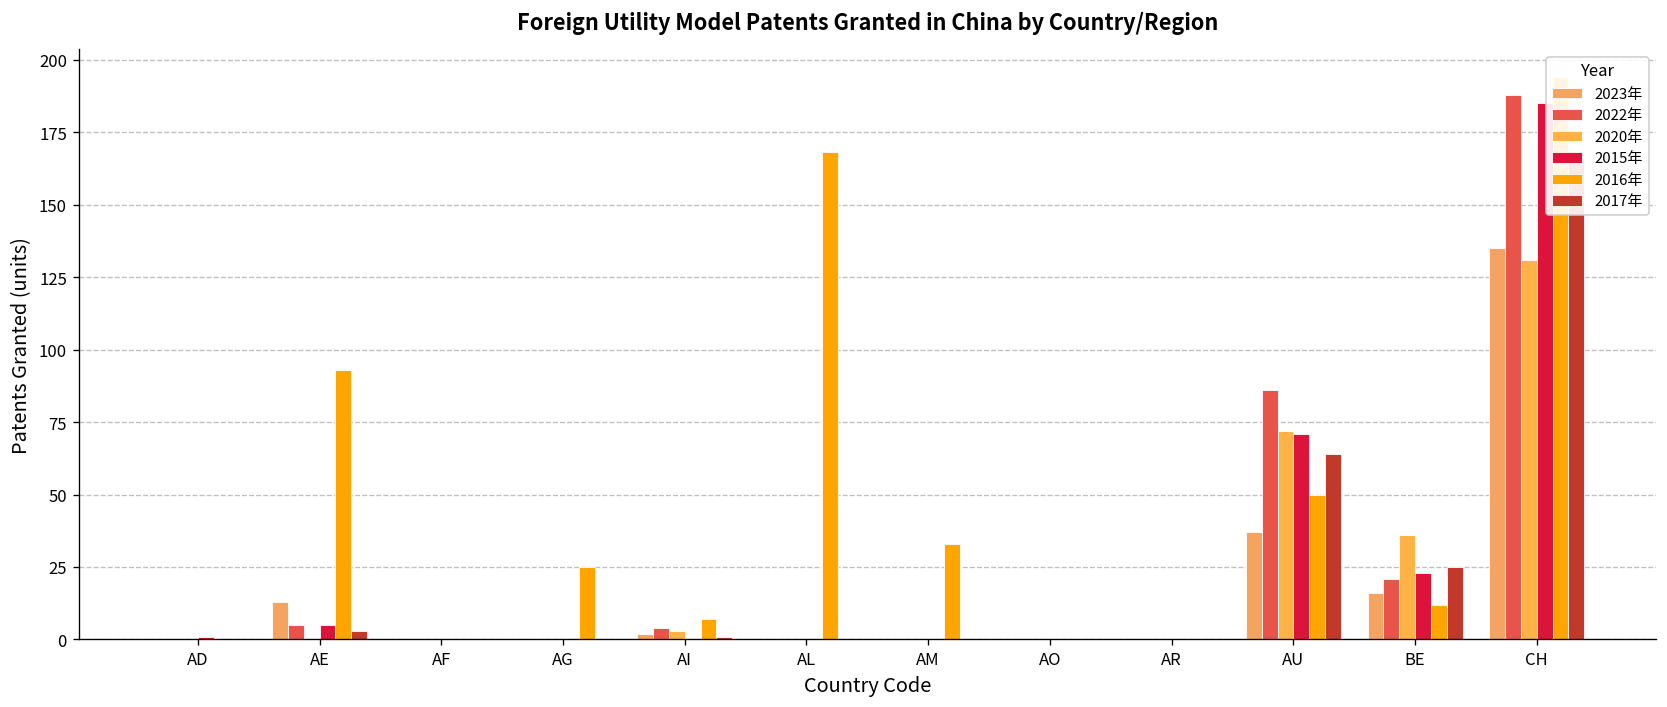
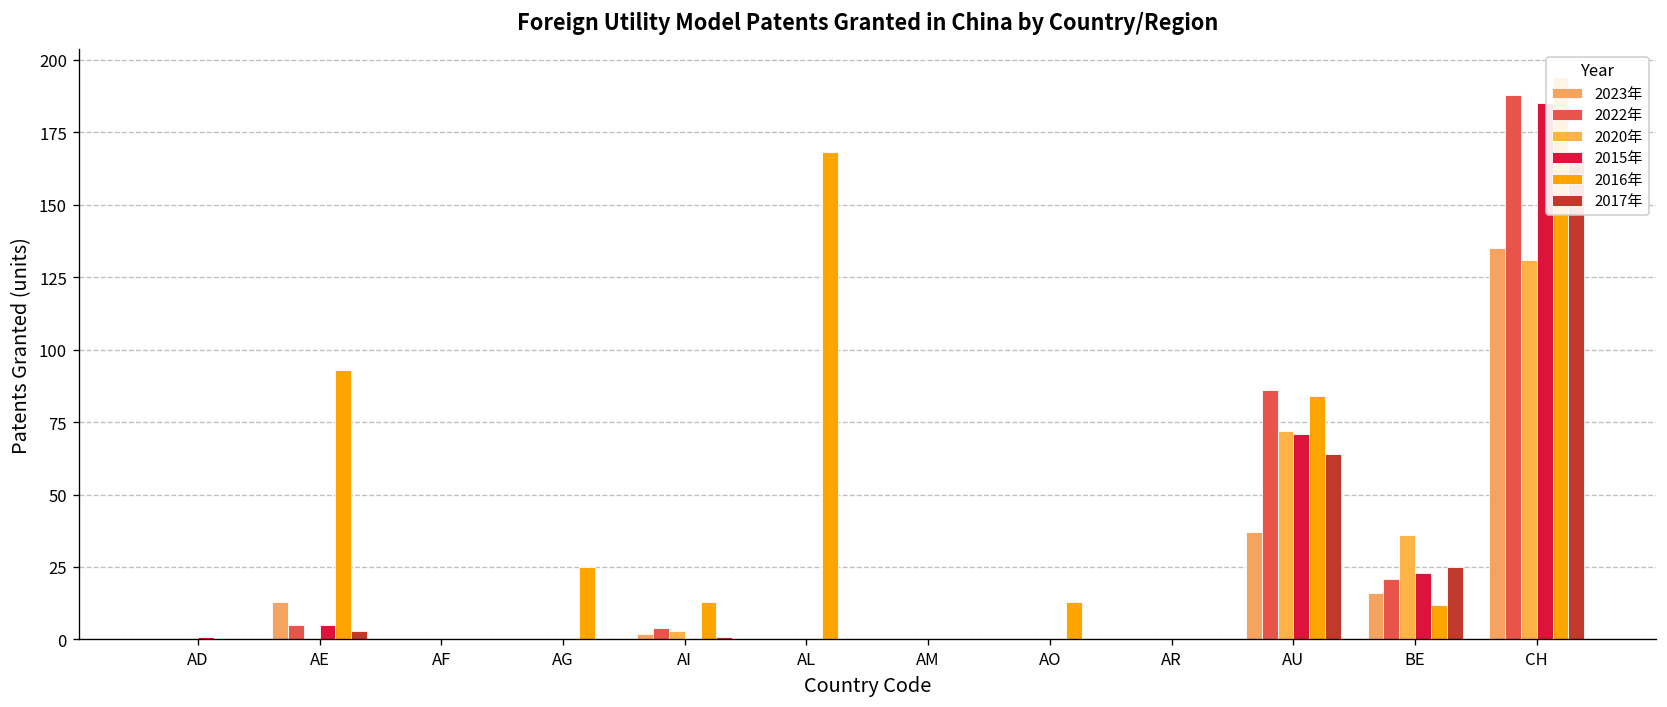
  {
    "2016年": {
      "AD": 0,
      "AE": 93,
      "AF": 0,
      "AG": 25,
-     "AI": 7,
+     "AI": 13,
      "AL": 168,
-     "AM": 33,
-     "AO": 0,
+     "AM": 0,
+     "AO": 13,
      "AR": 0,
-     "AU": 50,
+     "AU": 84,
      "BE": 12
    }
  }
